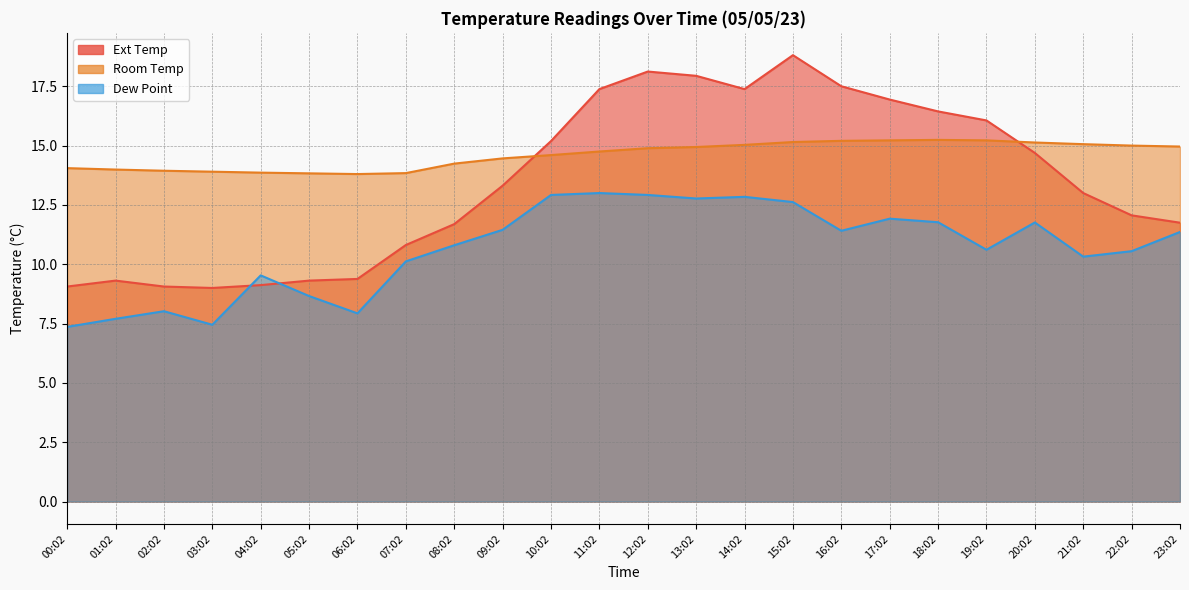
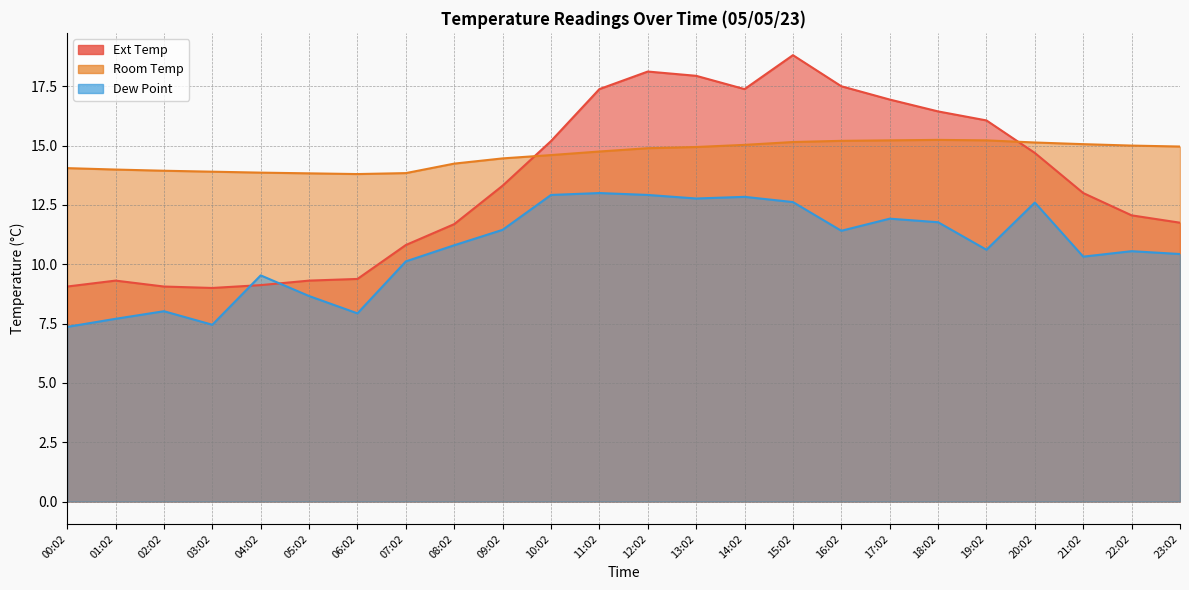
  {
    "Dew Point": {
      "00:02": 7.4,
      "01:02": 7.7,
      "02:02": 8.0,
      "03:02": 7.5,
      "04:02": 9.5,
      "05:02": 8.7,
      "06:02": 7.9,
      "07:02": 10.1,
      "08:02": 10.8,
      "09:02": 11.5,
      "10:02": 12.9,
      "11:02": 13.0,
      "12:02": 12.9,
      "13:02": 12.8,
      "14:02": 12.8,
      "15:02": 12.6,
      "16:02": 11.4,
      "17:02": 11.9,
      "18:02": 11.8,
      "19:02": 10.6,
-     "20:02": 11.8,
+     "20:02": 12.6,
      "21:02": 10.3,
      "22:02": 10.6,
-     "23:02": 11.4
+     "23:02": 10.4
    }
  }
